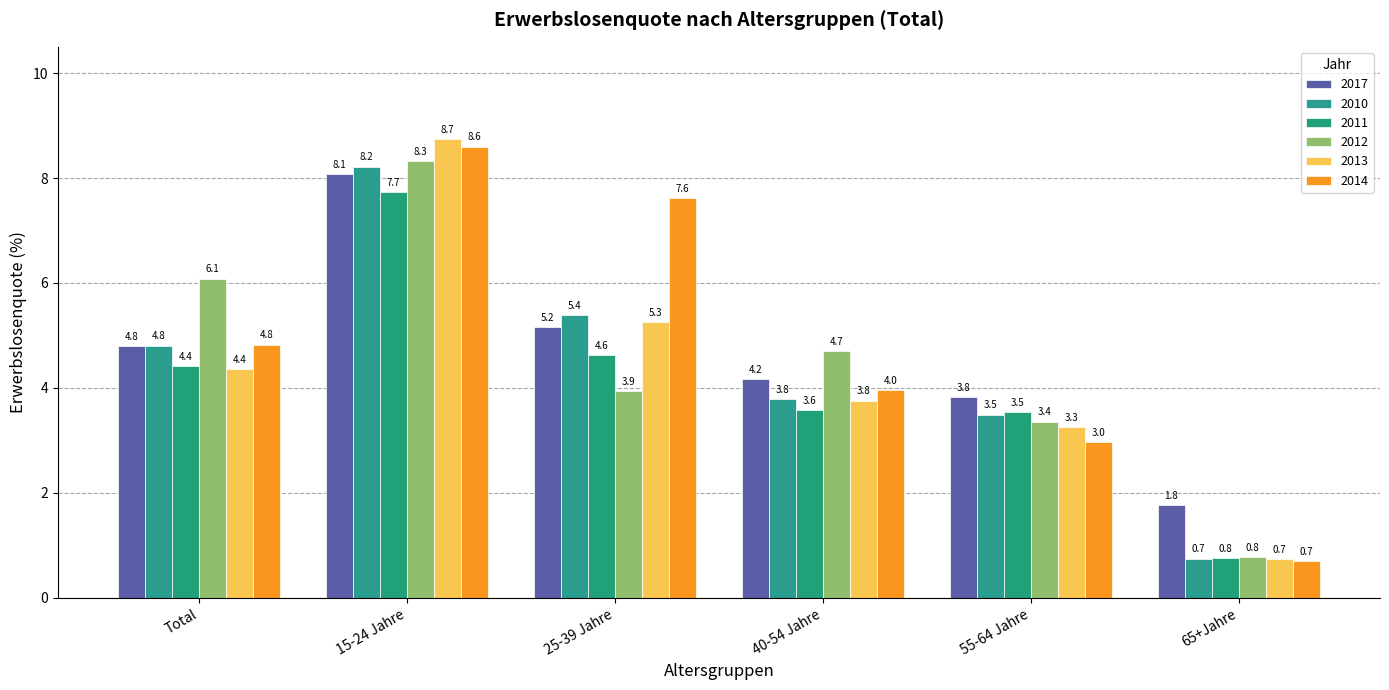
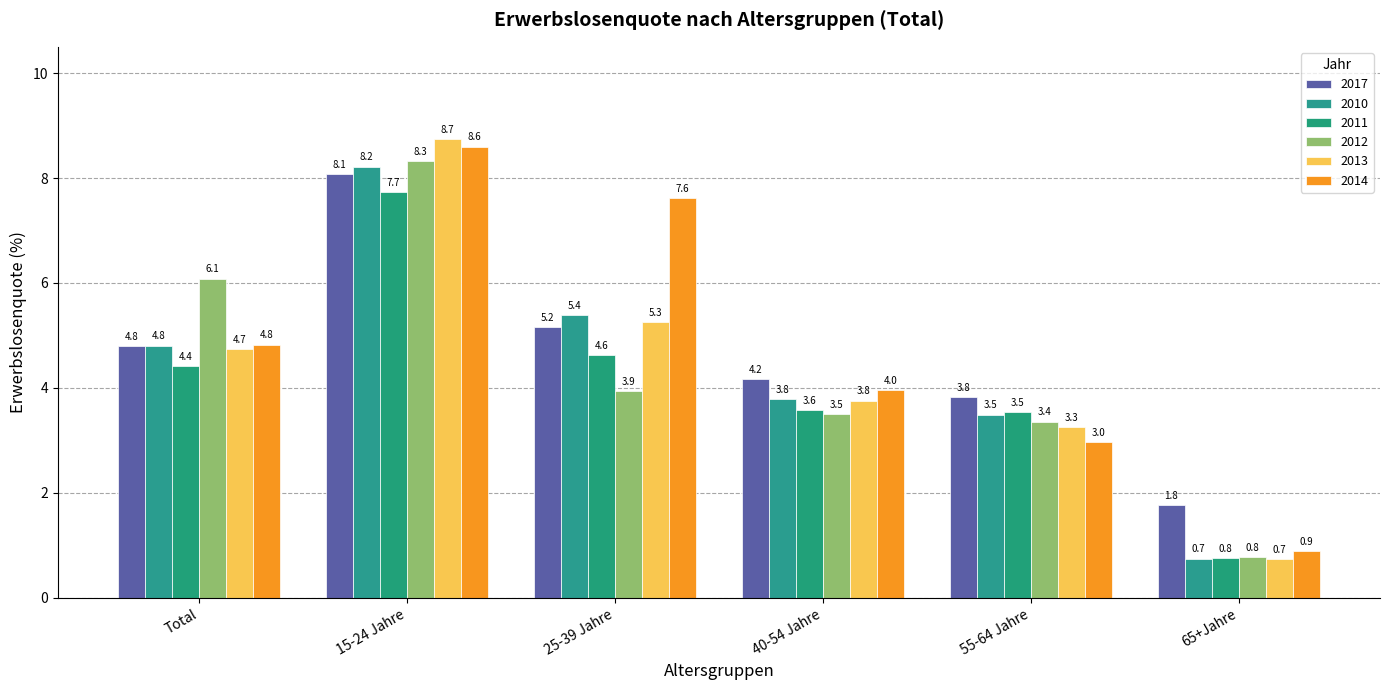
  {
    "2017": {
      "Total": 4.8,
      "15-24 Jahre": 8.1,
      "25-39 Jahre": 5.2,
      "40-54 Jahre": 4.2,
      "55-64 Jahre": 3.8,
      "65+Jahre": 1.8
    },
    "2012": {
      "Total": 6.1,
      "15-24 Jahre": 8.3,
      "25-39 Jahre": 3.9,
-     "40-54 Jahre": 4.7,
+     "40-54 Jahre": 3.5,
      "55-64 Jahre": 3.4,
      "65+Jahre": 0.8
    },
    "2013": {
-     "Total": 4.4,
+     "Total": 4.7,
      "15-24 Jahre": 8.7,
      "25-39 Jahre": 5.3,
      "40-54 Jahre": 3.8,
      "55-64 Jahre": 3.3,
      "65+Jahre": 0.7
    },
    "2014": {
      "Total": 4.8,
      "15-24 Jahre": 8.6,
      "25-39 Jahre": 7.6,
      "40-54 Jahre": 4.0,
      "55-64 Jahre": 3.0,
-     "65+Jahre": 0.7
+     "65+Jahre": 0.9
    }
  }
